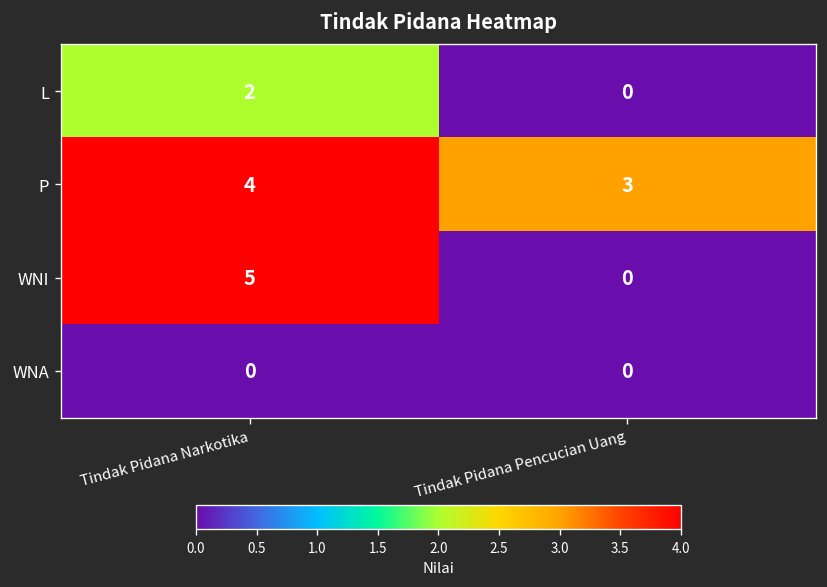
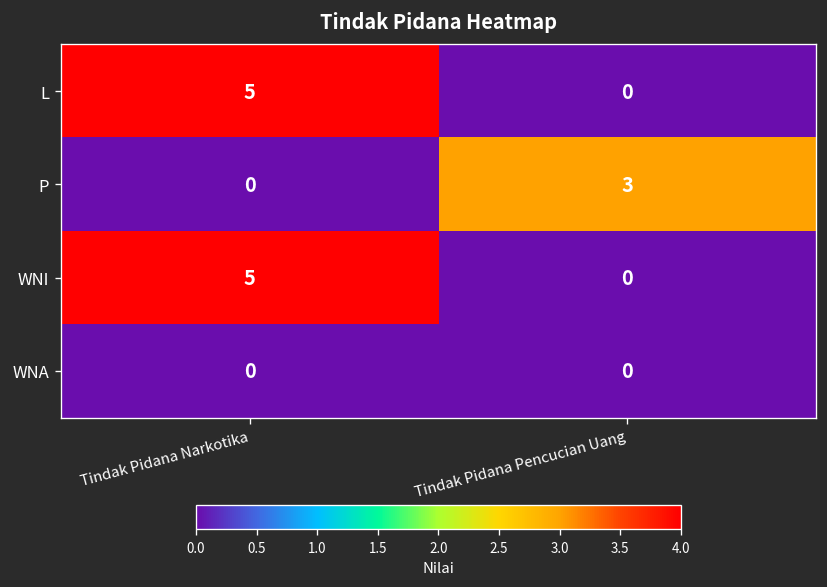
  {
    "L": {
-     "Tindak Pidana Narkotika": 2,
+     "Tindak Pidana Narkotika": 5,
      "Tindak Pidana Pencucian Uang": 0
    },
    "P": {
-     "Tindak Pidana Narkotika": 4,
+     "Tindak Pidana Narkotika": 0,
      "Tindak Pidana Pencucian Uang": 3
    },
    "WNI": {
      "Tindak Pidana Narkotika": 5,
      "Tindak Pidana Pencucian Uang": 0
    },
    "WNA": {
      "Tindak Pidana Narkotika": 0,
      "Tindak Pidana Pencucian Uang": 0
    }
  }
